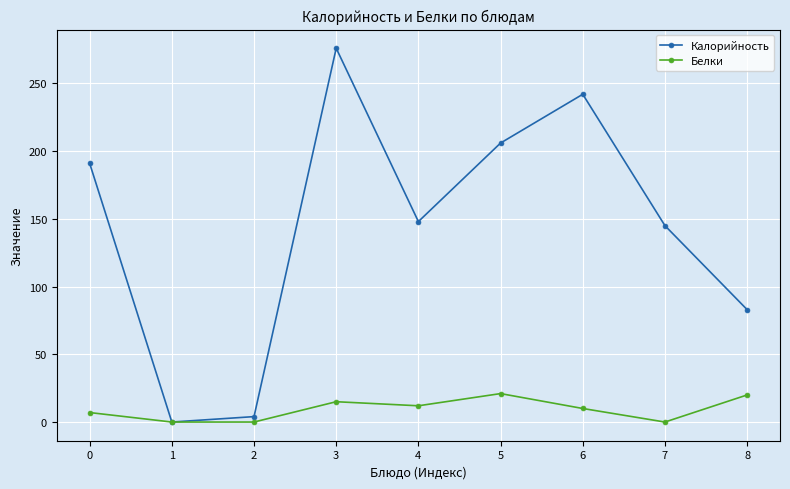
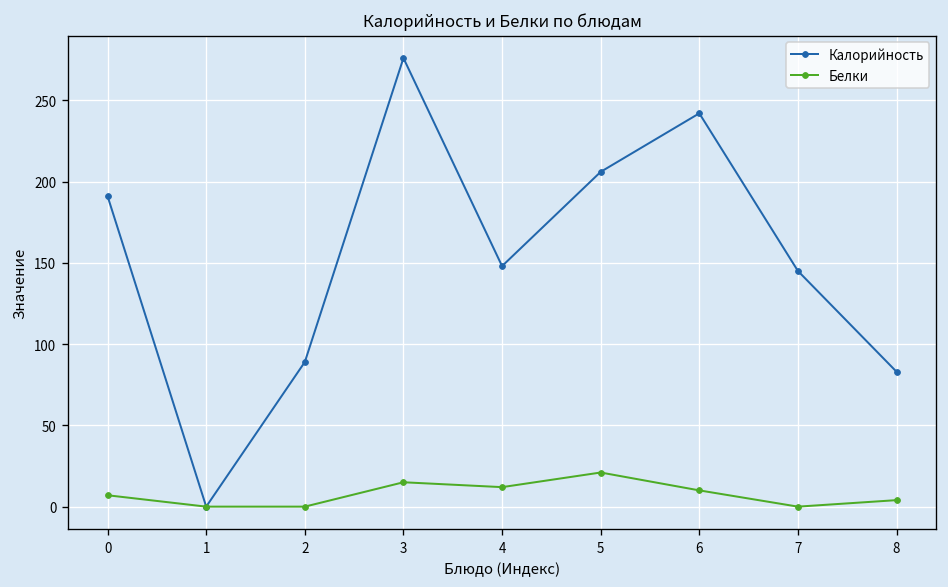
  {
    "Калорийность": {
      "0": 191,
-     "2": 4,
+     "2": 89,
      "3": 276,
      "4": 148,
      "5": 206,
      "6": 242,
      "7": 145,
      "8": 83
    },
    "Белки": {
      "0": 7,
      "2": 0,
      "3": 15,
      "4": 12,
      "5": 21,
      "6": 10,
      "7": 0,
-     "8": 20
+     "8": 4
    }
  }
